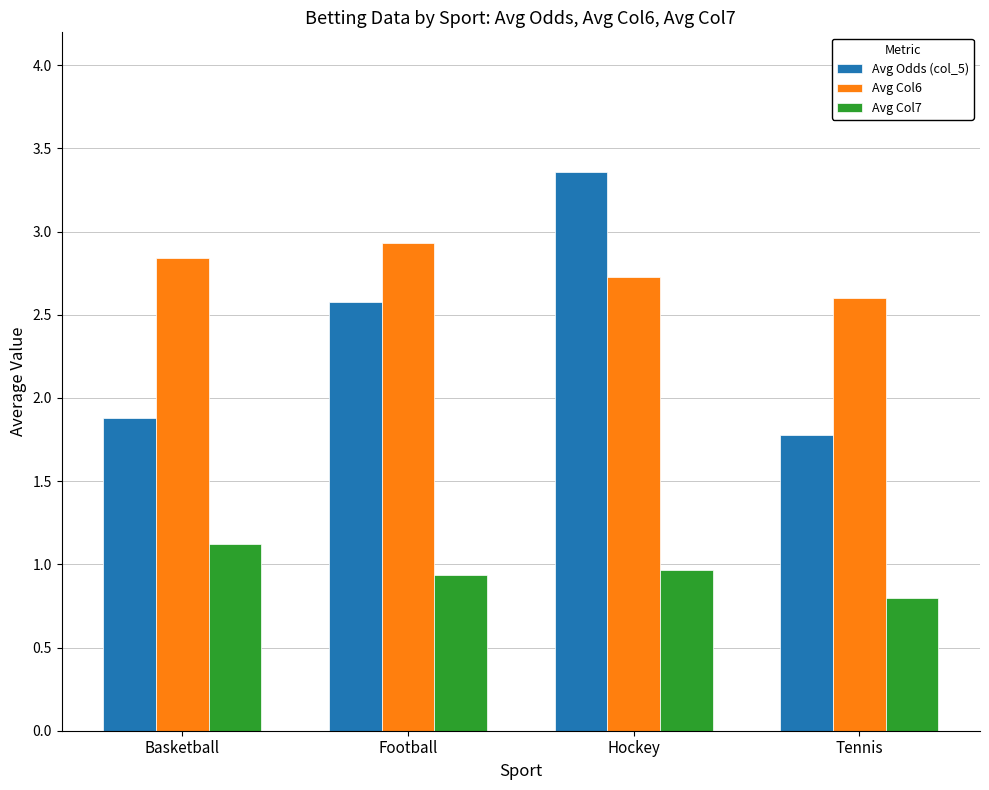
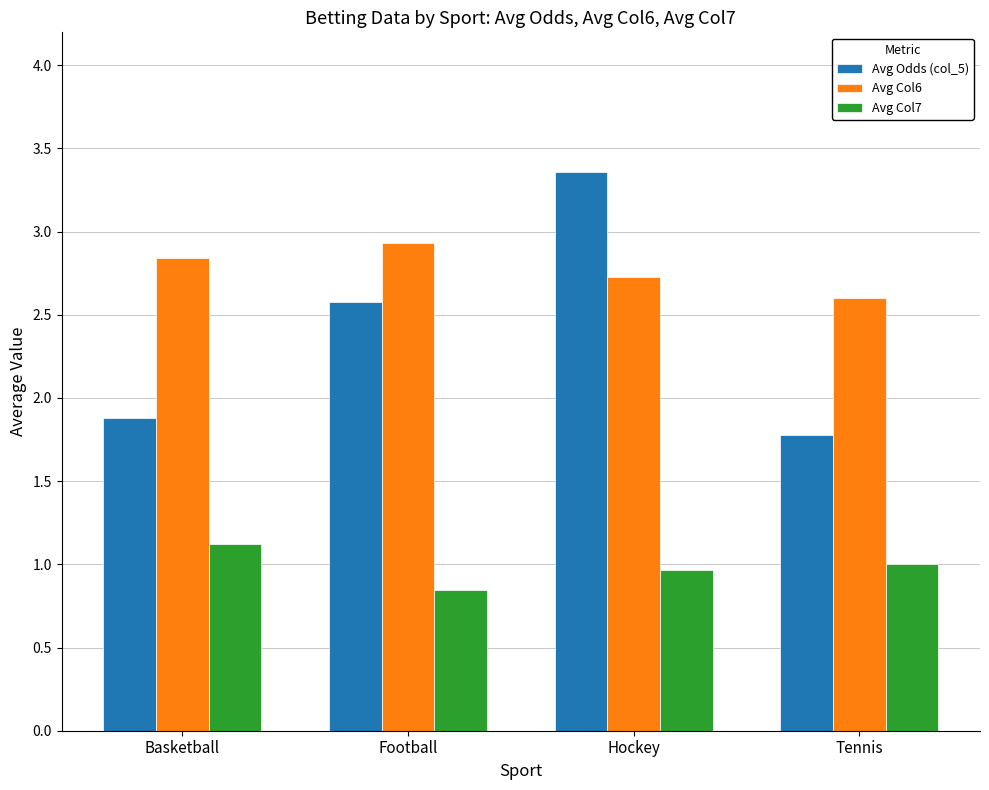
  {
    "Avg Odds (col_5)": {
      "Basketball": 1.88,
      "Football": 2.58,
      "Hockey": 3.36,
      "Tennis": 1.78
    },
    "Avg Col6": {
      "Basketball": 2.84,
      "Football": 2.93,
      "Hockey": 2.73,
      "Tennis": 2.60
    },
    "Avg Col7": {
      "Basketball": 1.13,
-     "Football": 0.93,
+     "Football": 0.85,
      "Hockey": 0.97,
-     "Tennis": 0.8
+     "Tennis": 1.0
    }
  }
